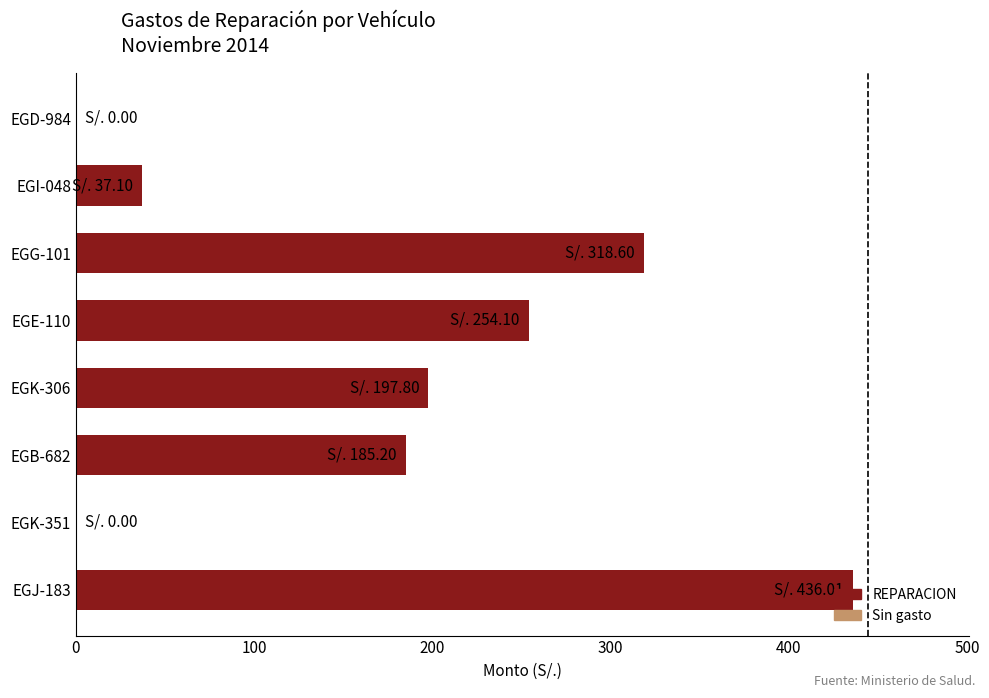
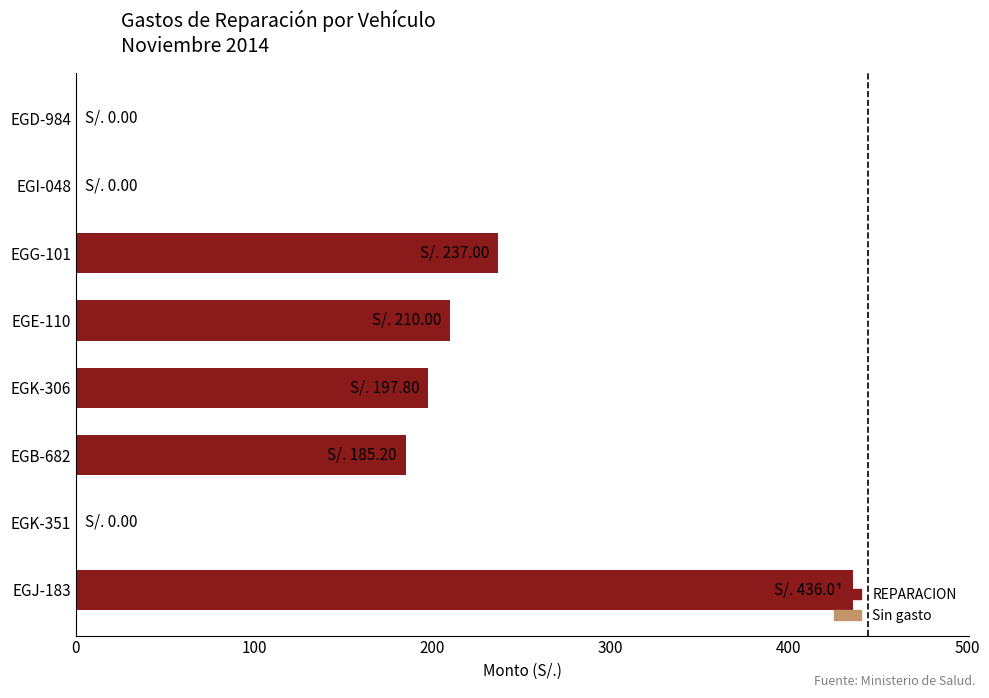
  {
    "EGD-984": 0.00,
-   "EGI-048": 37.10,
-   "EGG-101": 318.60,
-   "EGE-110": 254.10,
+   "EGI-048": 0.00,
+   "EGG-101": 237.00,
+   "EGE-110": 210.00,
    "EGK-306": 197.80,
    "EGB-682": 185.20,
    "EGK-351": 0.00,
    "EGJ-183": 436.01
  }
